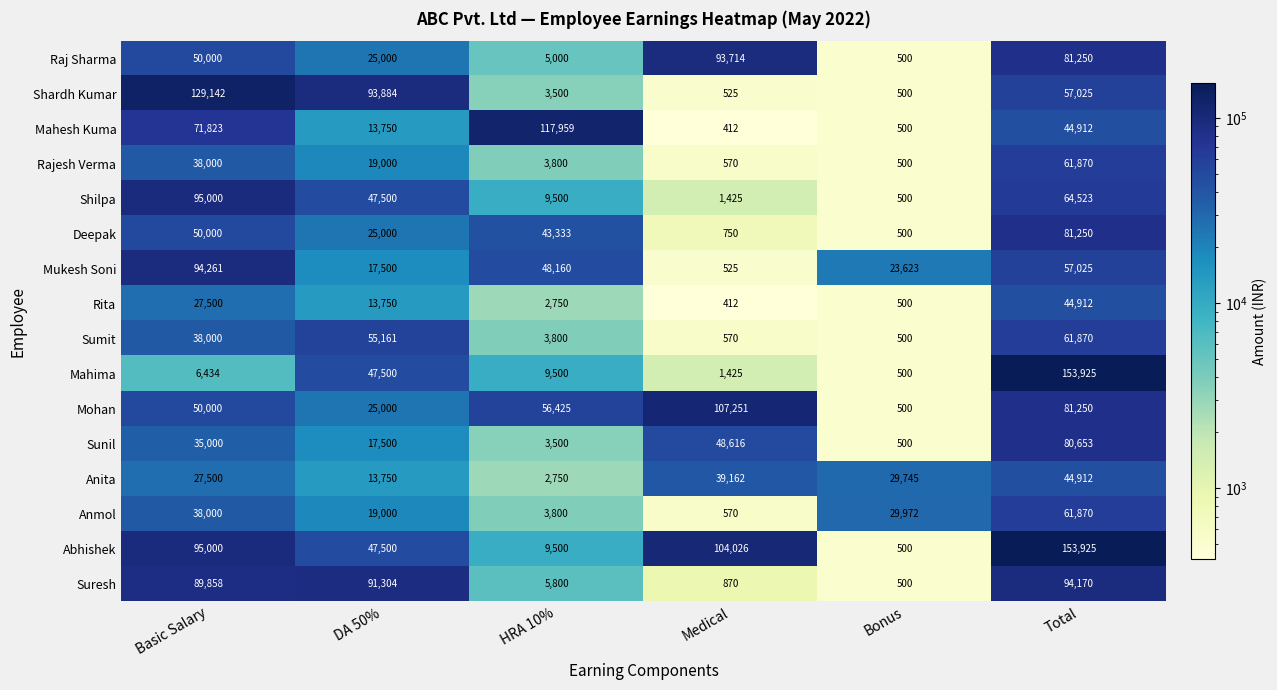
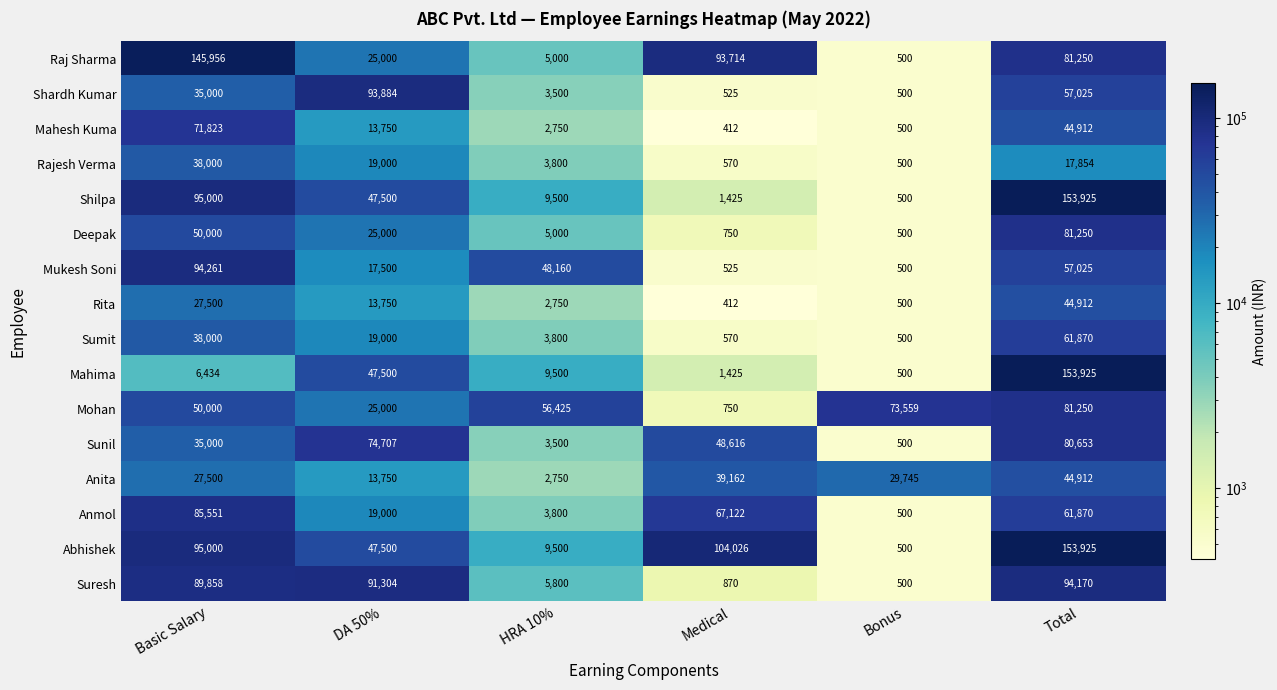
  {
    "Raj Sharma": {
-     "Basic Salary": "50,000",
+     "Basic Salary": "145,956",
      "DA 50%": "25,000",
      "HRA 10%": "5,000",
      "Medical": "93,714",
      "Bonus": "500",
      "Total": "81,250"
    },
    "Shardh Kumar": {
-     "Basic Salary": "129,142",
+     "Basic Salary": "35,000",
      "DA 50%": "93,884",
      "HRA 10%": "3,500",
      "Medical": "525",
      "Bonus": "500",
      "Total": "57,025"
    },
    "Mahesh Kuma": {
      "Basic Salary": "71,823",
      "DA 50%": "13,750",
-     "HRA 10%": "117,959",
+     "HRA 10%": "2,750",
      "Medical": "412",
      "Bonus": "500",
      "Total": "44,912"
    },
    "Rajesh Verma": {
      "Basic Salary": "38,000",
      "DA 50%": "19,000",
      "HRA 10%": "3,800",
      "Medical": "570",
      "Bonus": "500",
-     "Total": "61,870"
+     "Total": "17,854"
    },
    "Shilpa": {
      "Basic Salary": "95,000",
      "DA 50%": "47,500",
      "HRA 10%": "9,500",
      "Medical": "1,425",
      "Bonus": "500",
-     "Total": "64,523"
+     "Total": "153,925"
    },
    "Deepak": {
      "Basic Salary": "50,000",
      "DA 50%": "25,000",
-     "HRA 10%": "43,333",
+     "HRA 10%": "5,000",
      "Medical": "750",
      "Bonus": "500",
      "Total": "81,250"
    },
    "Mukesh Soni": {
      "Basic Salary": "94,261",
      "DA 50%": "17,500",
      "HRA 10%": "48,160",
      "Medical": "525",
-     "Bonus": "23,623",
+     "Bonus": "500",
      "Total": "57,025"
    },
    "Rita": {
      "Basic Salary": "27,500",
      "DA 50%": "13,750",
      "HRA 10%": "2,750",
      "Medical": "412",
      "Bonus": "500",
      "Total": "44,912"
    },
    "Sumit": {
      "Basic Salary": "38,000",
-     "DA 50%": "55,161",
+     "DA 50%": "19,000",
      "HRA 10%": "3,800",
      "Medical": "570",
      "Bonus": "500",
      "Total": "61,870"
    },
    "Mahima": {
      "Basic Salary": "6,434",
      "DA 50%": "47,500",
      "HRA 10%": "9,500",
      "Medical": "1,425",
      "Bonus": "500",
      "Total": "153,925"
    },
    "Mohan": {
      "Basic Salary": "50,000",
      "DA 50%": "25,000",
      "HRA 10%": "56,425",
-     "Medical": "107,251",
-     "Bonus": "500",
+     "Medical": "750",
+     "Bonus": "73,559",
      "Total": "81,250"
    },
    "Sunil": {
      "Basic Salary": "35,000",
-     "DA 50%": "17,500",
+     "DA 50%": "74,707",
      "HRA 10%": "3,500",
      "Medical": "48,616",
      "Bonus": "500",
      "Total": "80,653"
    },
    "Anita": {
      "Basic Salary": "27,500",
      "DA 50%": "13,750",
      "HRA 10%": "2,750",
      "Medical": "39,162",
      "Bonus": "29,745",
      "Total": "44,912"
    },
    "Anmol": {
-     "Basic Salary": "38,000",
+     "Basic Salary": "85,551",
      "DA 50%": "19,000",
      "HRA 10%": "3,800",
-     "Medical": "570",
-     "Bonus": "29,972",
+     "Medical": "67,122",
+     "Bonus": "500",
      "Total": "61,870"
    },
    "Abhishek": {
      "Basic Salary": "95,000",
      "DA 50%": "47,500",
      "HRA 10%": "9,500",
      "Medical": "104,026",
      "Bonus": "500",
      "Total": "153,925"
    },
    "Suresh": {
      "Basic Salary": "89,858",
      "DA 50%": "91,304",
      "HRA 10%": "5,800",
      "Medical": "870",
      "Bonus": "500",
      "Total": "94,170"
    }
  }
